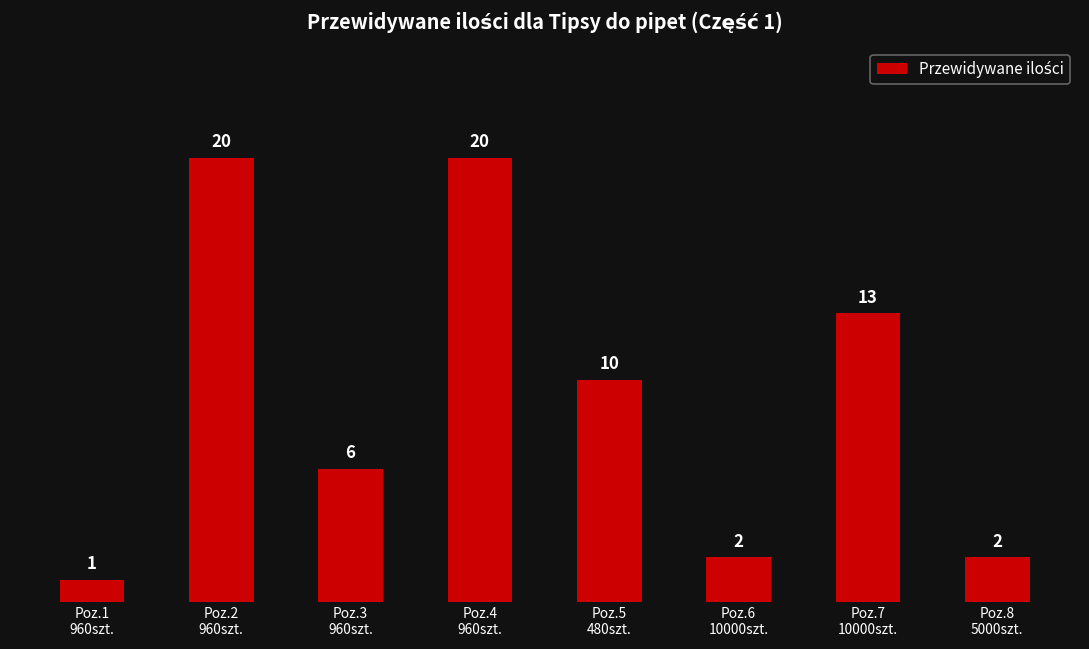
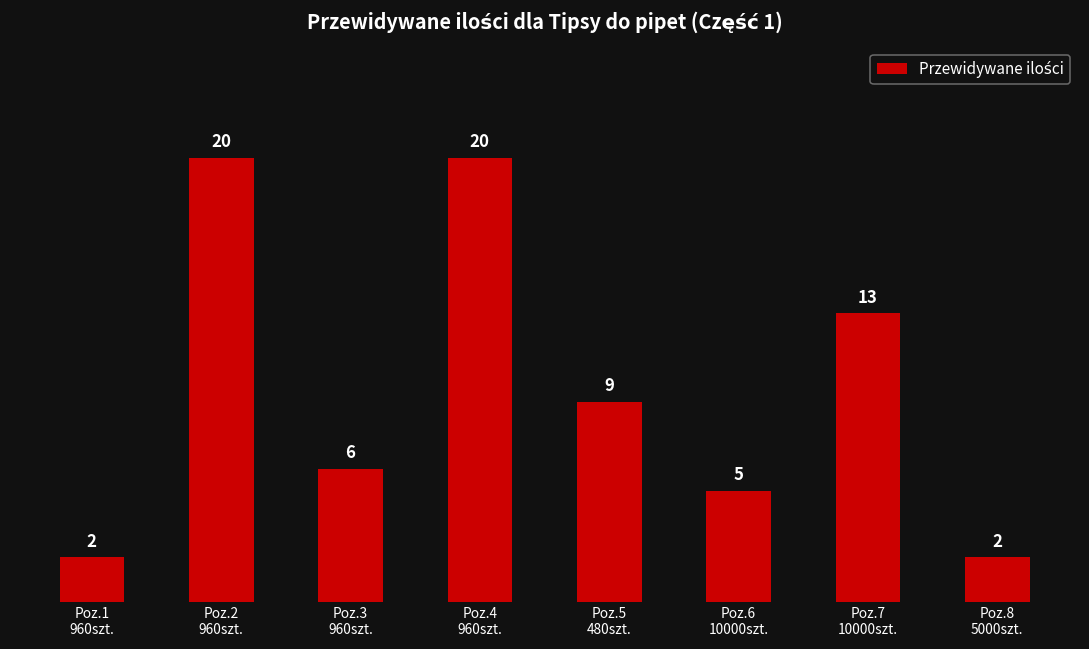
  {
-   "Poz.1 960szt.": 1,
+   "Poz.1 960szt.": 2,
    "Poz.2 960szt.": 20,
    "Poz.3 960szt.": 6,
    "Poz.4 960szt.": 20,
-   "Poz.5 480szt.": 10,
-   "Poz.6 10000szt.": 2,
+   "Poz.5 480szt.": 9,
+   "Poz.6 10000szt.": 5,
    "Poz.7 10000szt.": 13,
    "Poz.8 5000szt.": 2
  }
